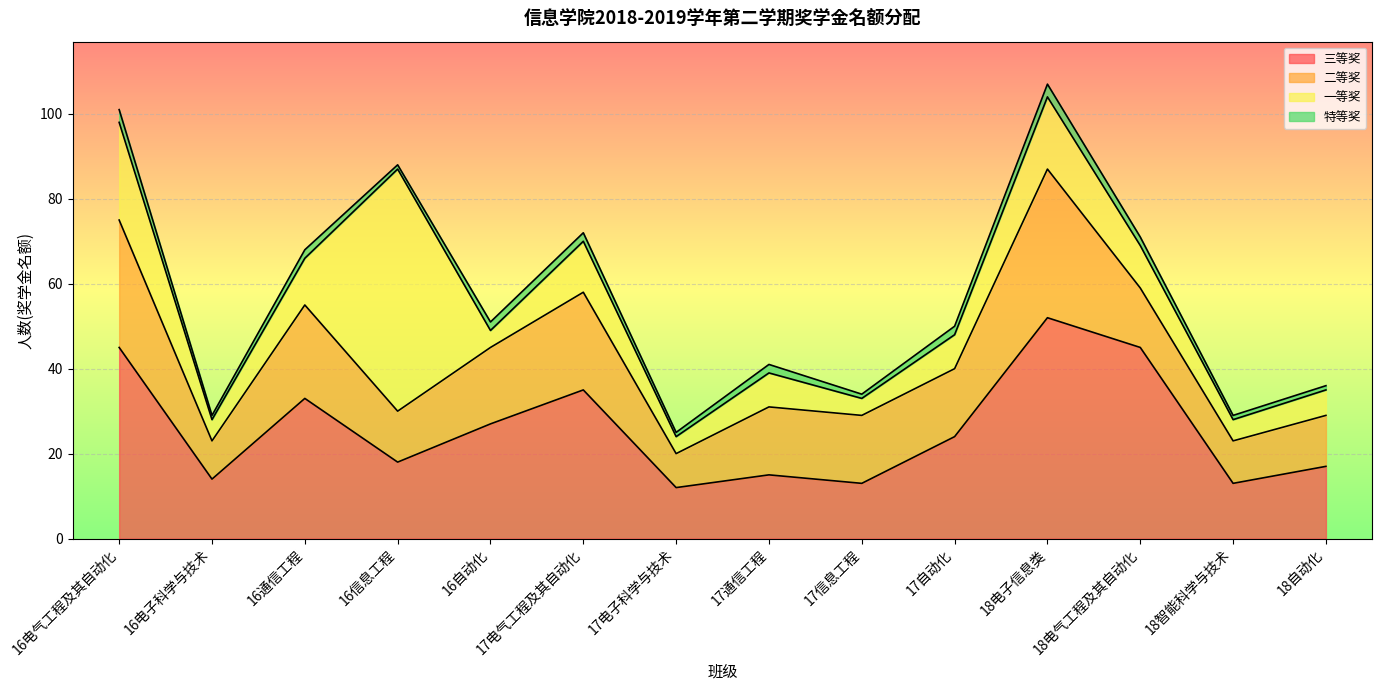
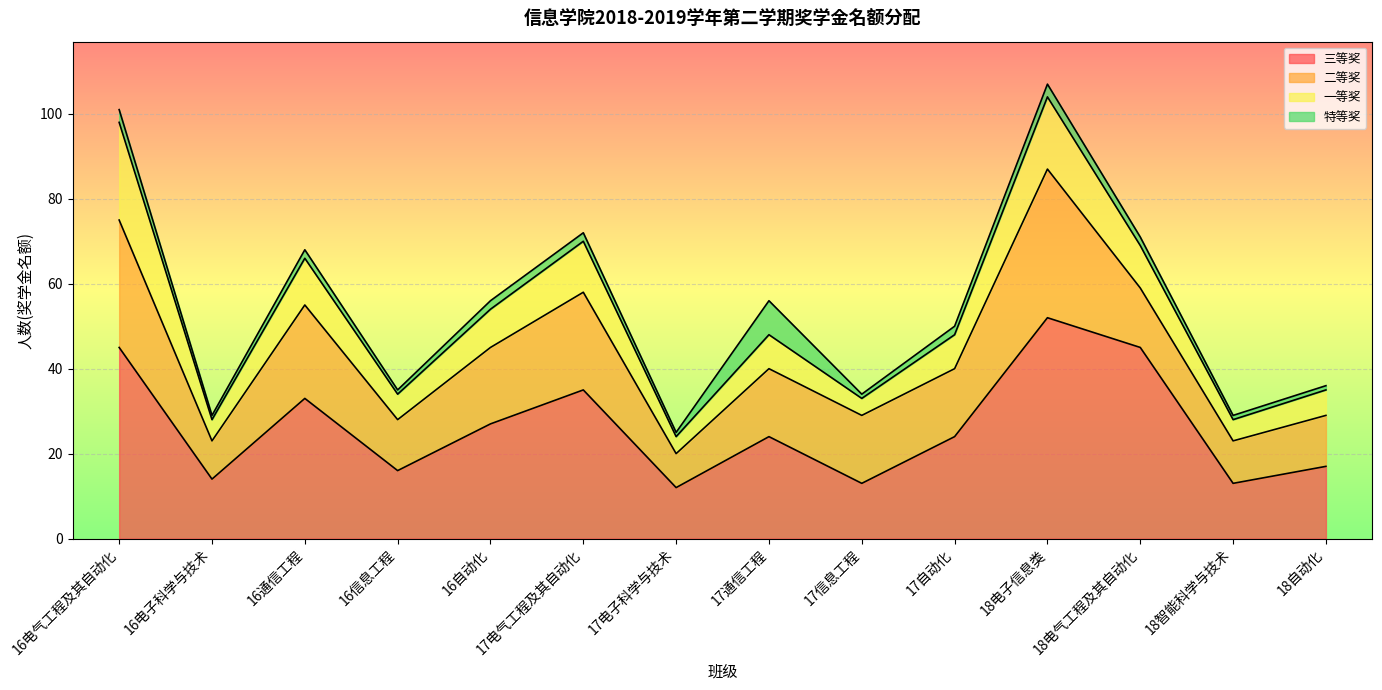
  {
    "三等奖": {
      "16电气工程及其自动化": 45,
      "16电子科学与技术": 14,
      "16通信工程": 33,
-     "16信息工程": 18,
+     "16信息工程": 16,
      "16自动化": 27,
      "17电气工程及其自动化": 35,
      "17电子科学与技术": 12,
-     "17通信工程": 15,
+     "17通信工程": 24,
      "17信息工程": 13,
      "17自动化": 24,
      "18电子信息类": 52,
      "18电气工程及其自动化": 45,
      "18智能科学与技术": 13,
      "18自动化": 17
    },
    "二等奖": {
      "16电气工程及其自动化": 30,
      "16电子科学与技术": 9,
      "16通信工程": 22,
      "16信息工程": 12,
      "16自动化": 18,
      "17电气工程及其自动化": 23,
      "17电子科学与技术": 8,
      "17通信工程": 16,
      "17信息工程": 16,
      "17自动化": 16,
      "18电子信息类": 35,
      "18电气工程及其自动化": 14,
      "18智能科学与技术": 10,
      "18自动化": 12
    },
    "一等奖": {
      "16电气工程及其自动化": 23,
      "16电子科学与技术": 5,
      "16通信工程": 11,
-     "16信息工程": 57,
-     "16自动化": 4,
+     "16信息工程": 6,
+     "16自动化": 9,
      "17电气工程及其自动化": 12,
      "17电子科学与技术": 4,
      "17通信工程": 8,
      "17信息工程": 4,
      "17自动化": 8,
      "18电子信息类": 17,
      "18电气工程及其自动化": 10,
      "18智能科学与技术": 5,
      "18自动化": 6
    },
    "特等奖": {
      "16电气工程及其自动化": 3,
      "16电子科学与技术": 1,
      "16通信工程": 2,
      "16信息工程": 1,
      "16自动化": 2,
      "17电气工程及其自动化": 2,
      "17电子科学与技术": 1,
-     "17通信工程": 2,
+     "17通信工程": 8,
      "17信息工程": 1,
      "17自动化": 2,
      "18电子信息类": 3,
      "18电气工程及其自动化": 2,
      "18智能科学与技术": 1,
      "18自动化": 1
    }
  }
